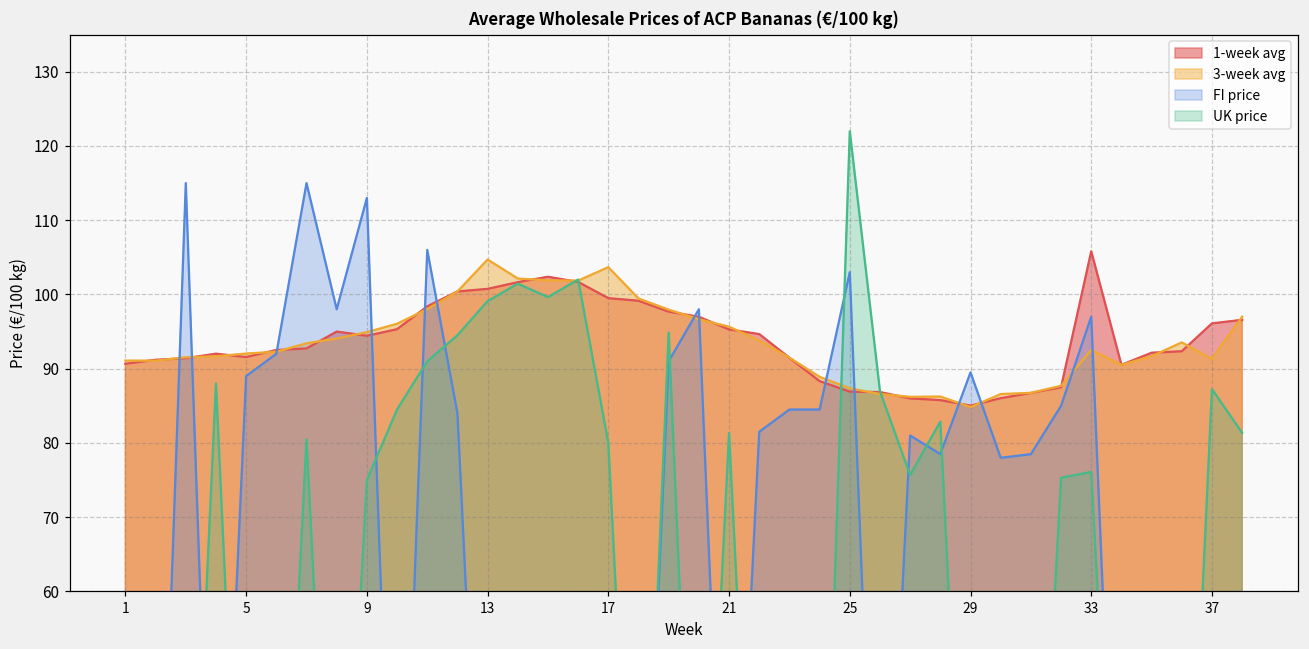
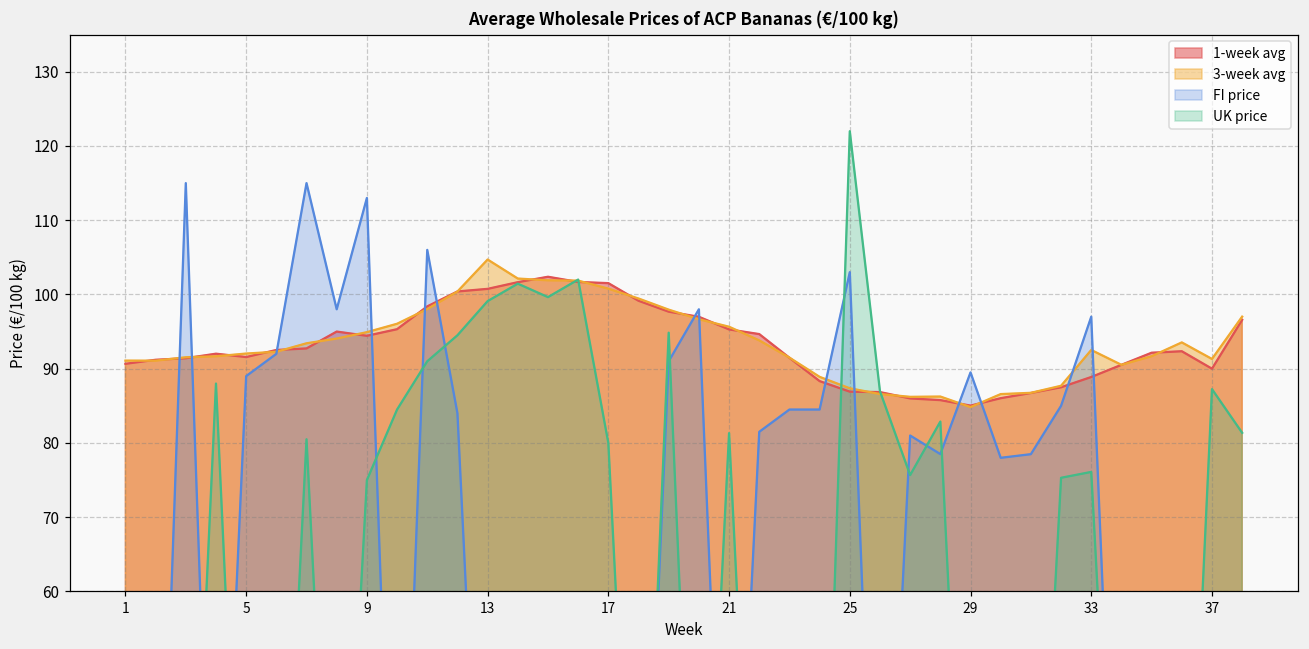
  {
    "1-week avg": {
      "1": 91,
      "5": 92,
      "9": 94,
      "13": 101,
-     "17": 100,
+     "17": 102,
      "25": 87,
-     "33": 106,
-     "37": 96
+     "33": 89,
+     "37": 90
    },
    "3-week avg": {
      "1": 91,
      "5": 92,
      "9": 95,
      "13": 105,
-     "17": 104,
+     "17": 101,
      "25": 87,
      "33": 93,
      "37": 91
    }
  }
